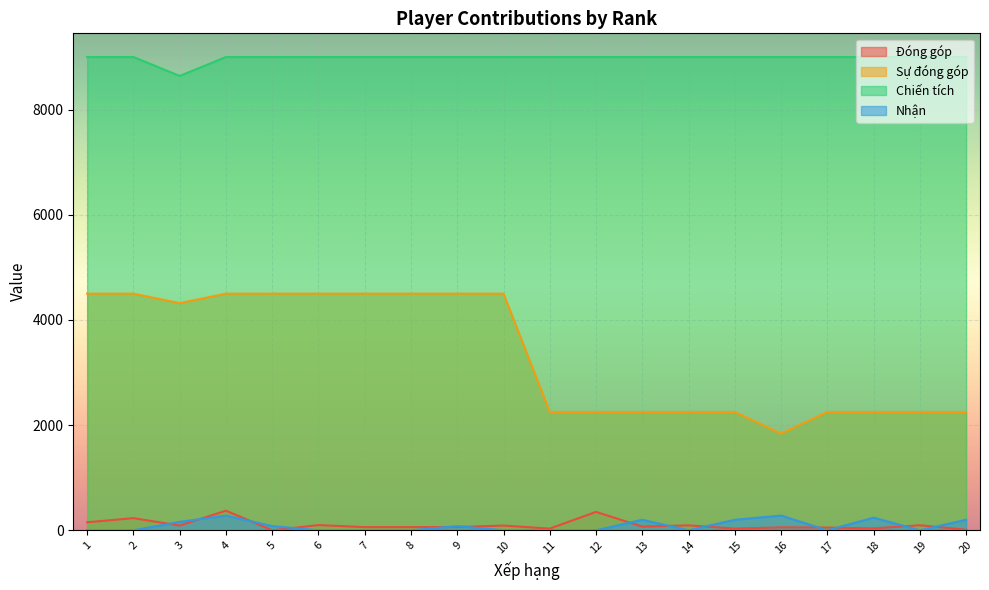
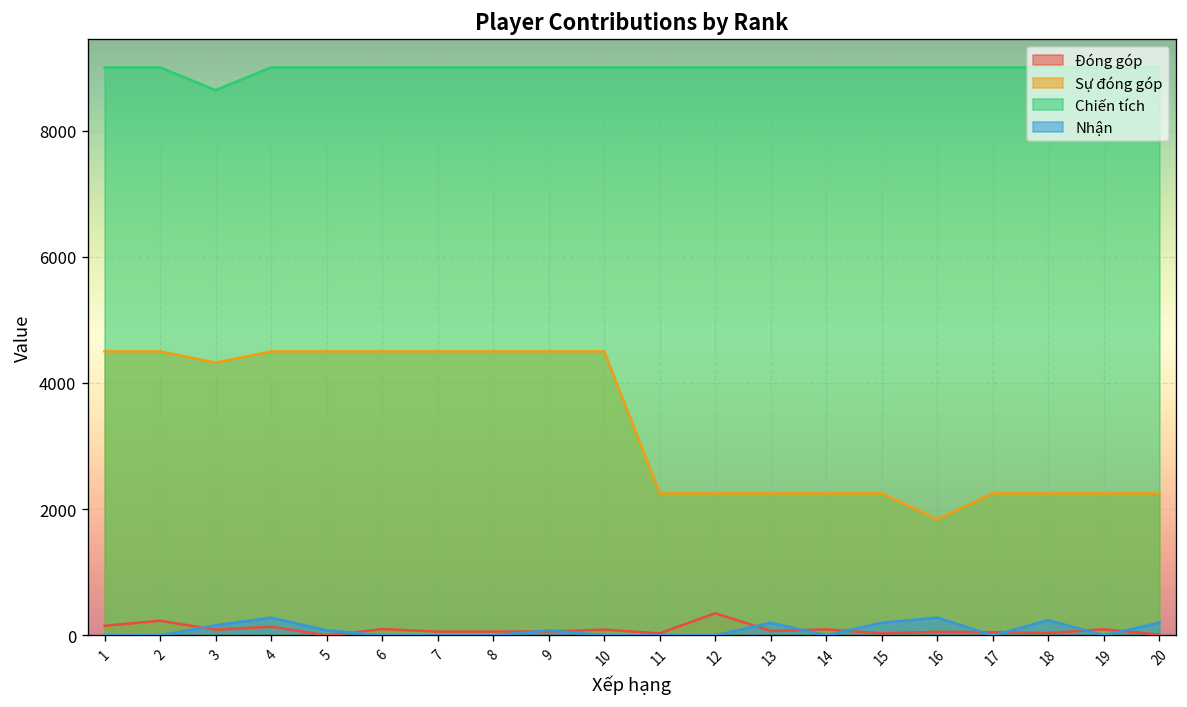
  {
    "Đóng góp": {
      "1": 200,
      "2": 200,
      "3": 100,
-     "4": 400,
+     "4": 100,
      "5": 0,
      "6": 100,
      "7": 100,
      "8": 100,
      "10": 100,
      "12": 400,
      "13": 100,
      "14": 100,
      "15": 0,
      "16": 100,
      "17": 100,
      "18": 0,
      "19": 100,
      "20": 0
    },
    "Sự đóng góp": {
      "1": 4500,
      "2": 4500,
      "3": 4300,
      "4": 4500,
      "5": 4500,
      "6": 4500,
      "7": 4500,
      "8": 4500,
      "9": 4500,
      "10": 4500,
      "11": 2300,
      "12": 2300,
      "13": 2300,
      "14": 2300,
      "15": 2300,
      "16": 1800,
      "17": 2300,
      "18": 2300,
      "19": 2300,
      "20": 2300
    },
    "Chiến tích": {
      "1": 9000,
      "2": 9000,
      "3": 8600,
      "4": 9000,
      "5": 9000,
      "6": 9000,
      "7": 9000,
      "8": 9000,
      "9": 9000,
      "10": 9000,
      "11": 9000,
      "12": 9000,
      "13": 9000,
      "14": 9000,
      "15": 9000,
      "16": 9000,
      "17": 9000
    },
    "Nhận": {
      "1": 0,
      "2": 0,
      "3": 200,
      "4": 300,
      "5": 100,
      "6": 0,
      "7": 0,
      "8": 0,
      "10": 0,
      "12": 0,
      "13": 200,
      "14": 0,
      "15": 200,
      "16": 300,
      "17": 0,
      "18": 200,
      "19": 0,
      "20": 200
    }
  }
